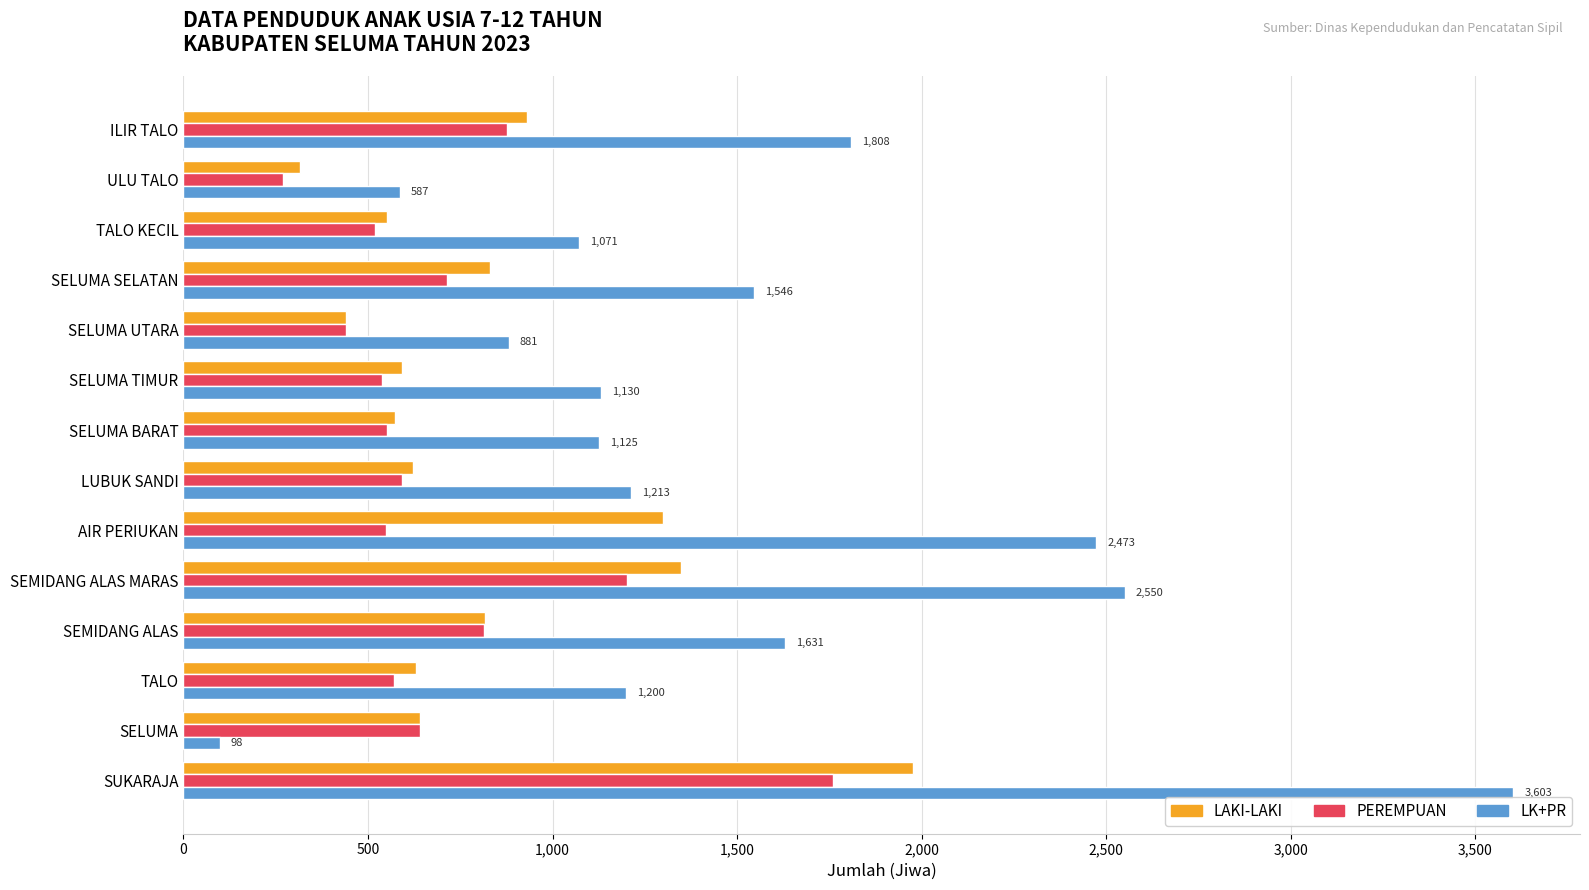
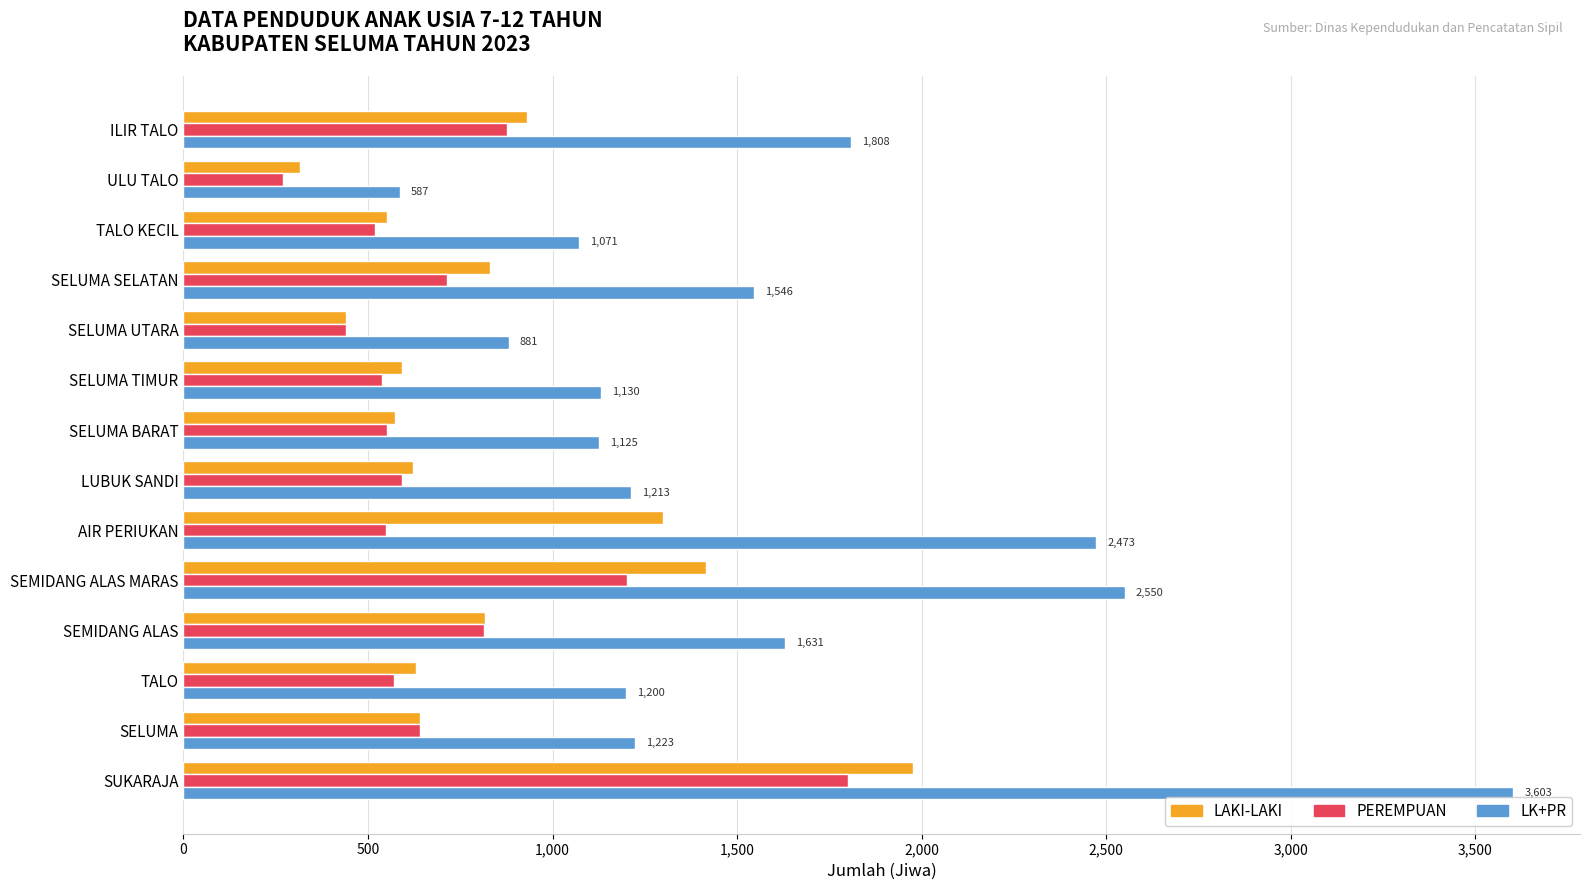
  {
    "LAKI-LAKI": {
      "ILIR TALO": "930",
      "ULU TALO": "320",
      "TALO KECIL": "550",
      "SELUMA SELATAN": "830",
      "SELUMA UTARA": "440",
      "SELUMA TIMUR": "590",
      "SELUMA BARAT": "570",
      "LUBUK SANDI": "620",
      "AIR PERIUKAN": "1,300",
-     "SEMIDANG ALAS MARAS": "1,350",
+     "SEMIDANG ALAS MARAS": "1,420",
      "SEMIDANG ALAS": "820",
      "TALO": "630",
      "SELUMA": "640",
      "SUKARAJA": "1,980"
    },
    "PEREMPUAN": {
      "ILIR TALO": "880",
      "ULU TALO": "270",
      "TALO KECIL": "520",
      "SELUMA SELATAN": "720",
      "SELUMA UTARA": "440",
      "SELUMA TIMUR": "540",
      "SELUMA BARAT": "550",
      "LUBUK SANDI": "590",
      "AIR PERIUKAN": "550",
      "SEMIDANG ALAS MARAS": "1,200",
      "SEMIDANG ALAS": "810",
      "TALO": "570",
      "SELUMA": "640",
-     "SUKARAJA": "1,760"
+     "SUKARAJA": "1,800"
    },
    "LK+PR": {
      "ILIR TALO": "1,808",
      "ULU TALO": "587",
      "TALO KECIL": "1,071",
      "SELUMA SELATAN": "1,546",
      "SELUMA UTARA": "881",
      "SELUMA TIMUR": "1,130",
      "SELUMA BARAT": "1,125",
      "LUBUK SANDI": "1,213",
      "AIR PERIUKAN": "2,473",
      "SEMIDANG ALAS MARAS": "2,550",
      "SEMIDANG ALAS": "1,631",
      "TALO": "1,200",
-     "SELUMA": "98"
+     "SELUMA": "1,223"
    }
  }
